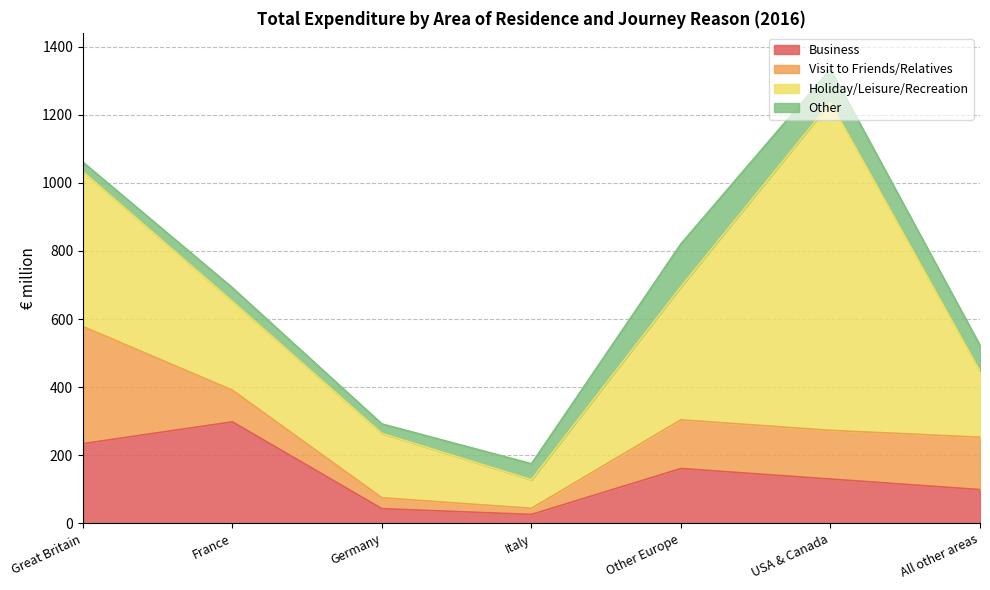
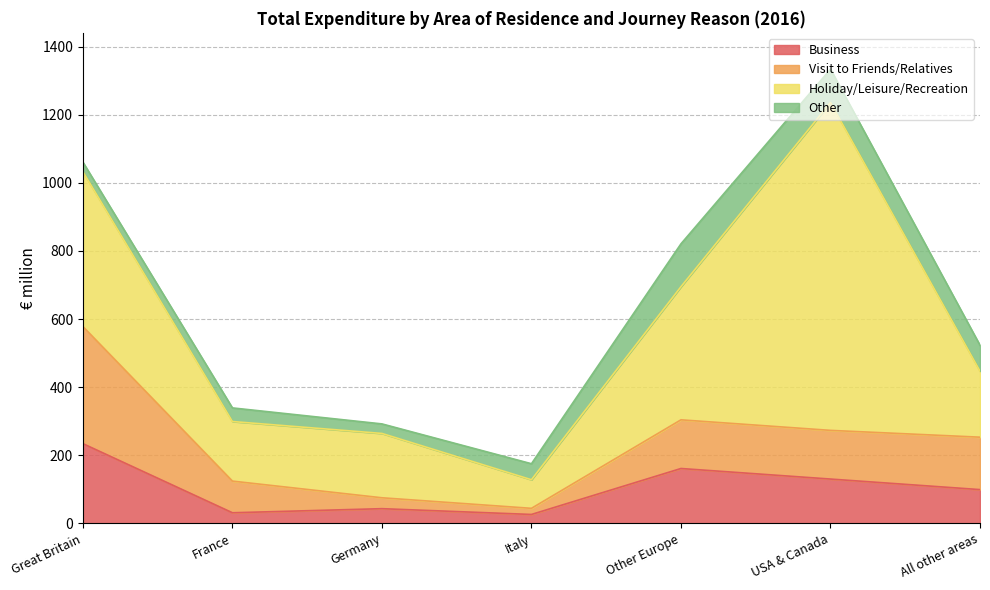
  {
    "Business": {
      "Great Britain": 230,
-     "France": 300,
+     "France": 30,
      "Germany": 40,
      "Italy": 30,
      "Other Europe": 160,
      "USA & Canada": 130,
      "All other areas": 100
    },
    "Visit to Friends/Relatives": {
      "Great Britain": 340,
      "France": 90,
      "Germany": 30,
      "Italy": 20,
      "Other Europe": 140,
      "USA & Canada": 140,
      "All other areas": 150
    },
    "Holiday/Leisure/Recreation": {
      "Great Britain": 460,
-     "France": 260,
+     "France": 180,
      "Germany": 190,
      "Italy": 80,
      "Other Europe": 390,
      "All other areas": 190
    },
    "Other": {
      "Great Britain": 30,
      "France": 40,
      "Germany": 30,
      "Italy": 50,
      "Other Europe": 130,
      "All other areas": 80
    }
  }
